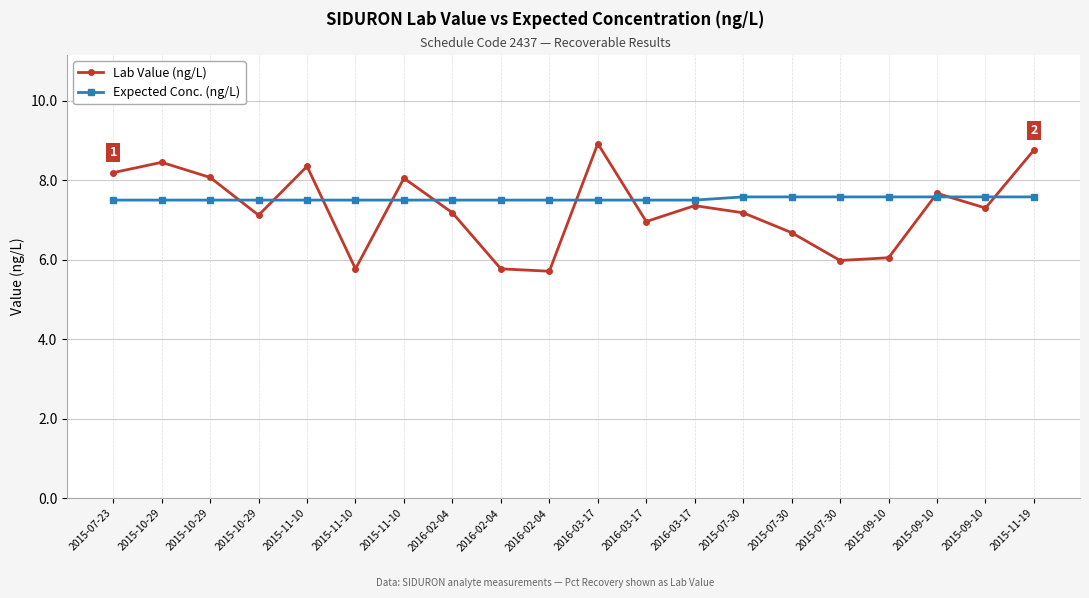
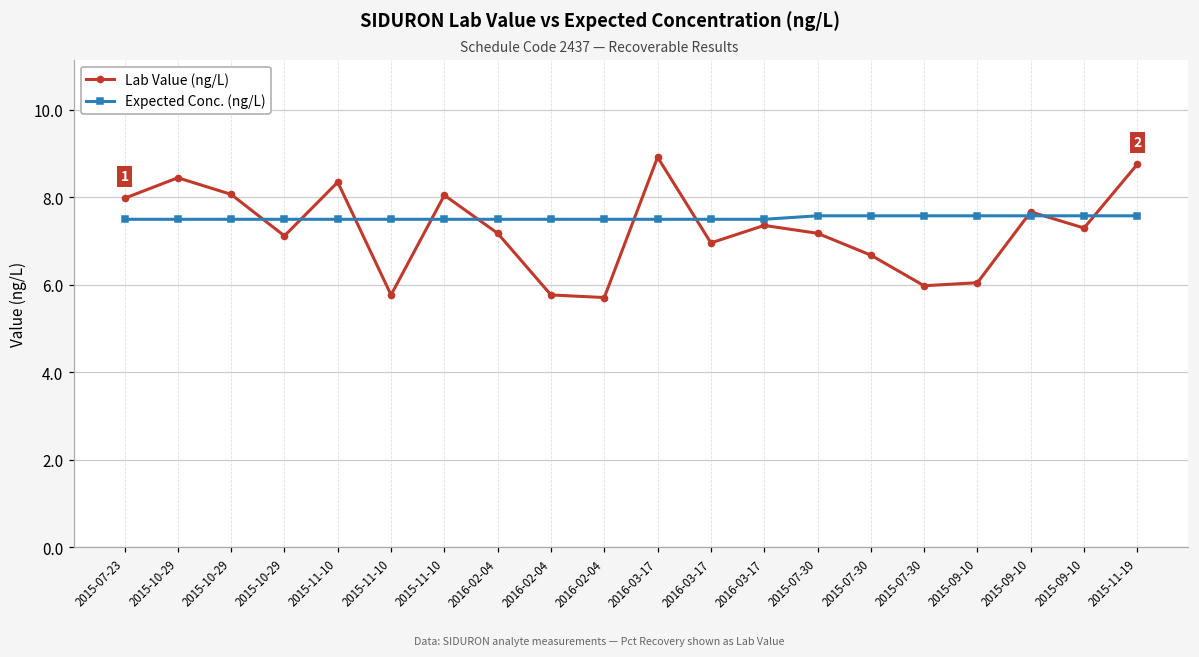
  {
    "Lab Value (ng/L)": {
-     "2015-07-23": 8.2
+     "2015-07-23": 8.0
    },
    "Expected Conc. (ng/L)": {
      "2015-07-23": 7.5,
      "2015-11-19": 7.6
    }
  }
